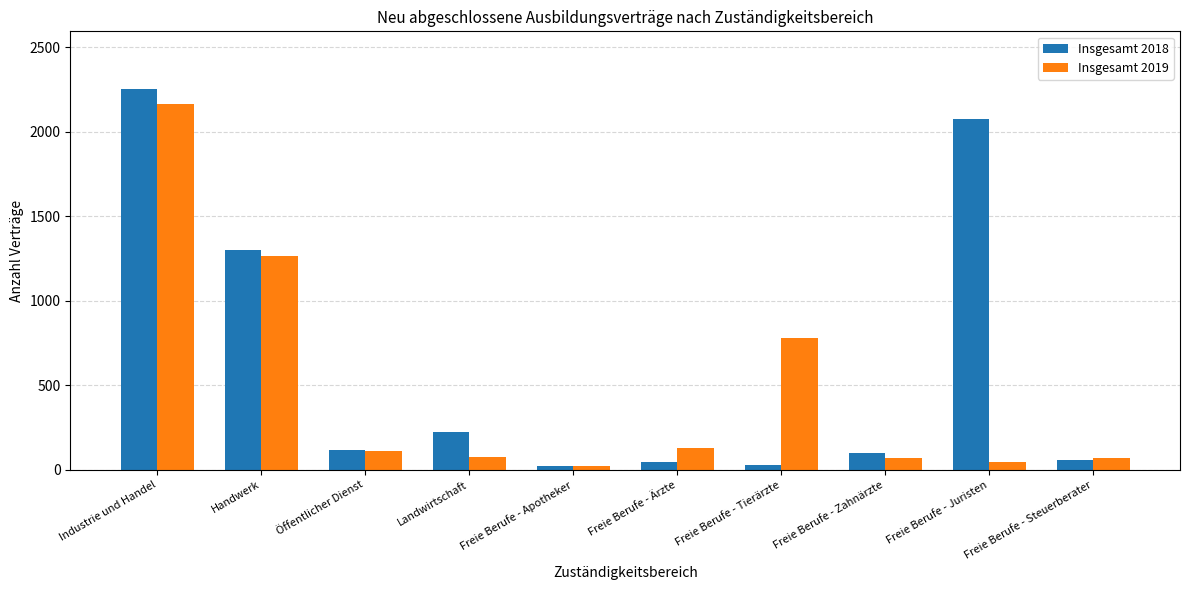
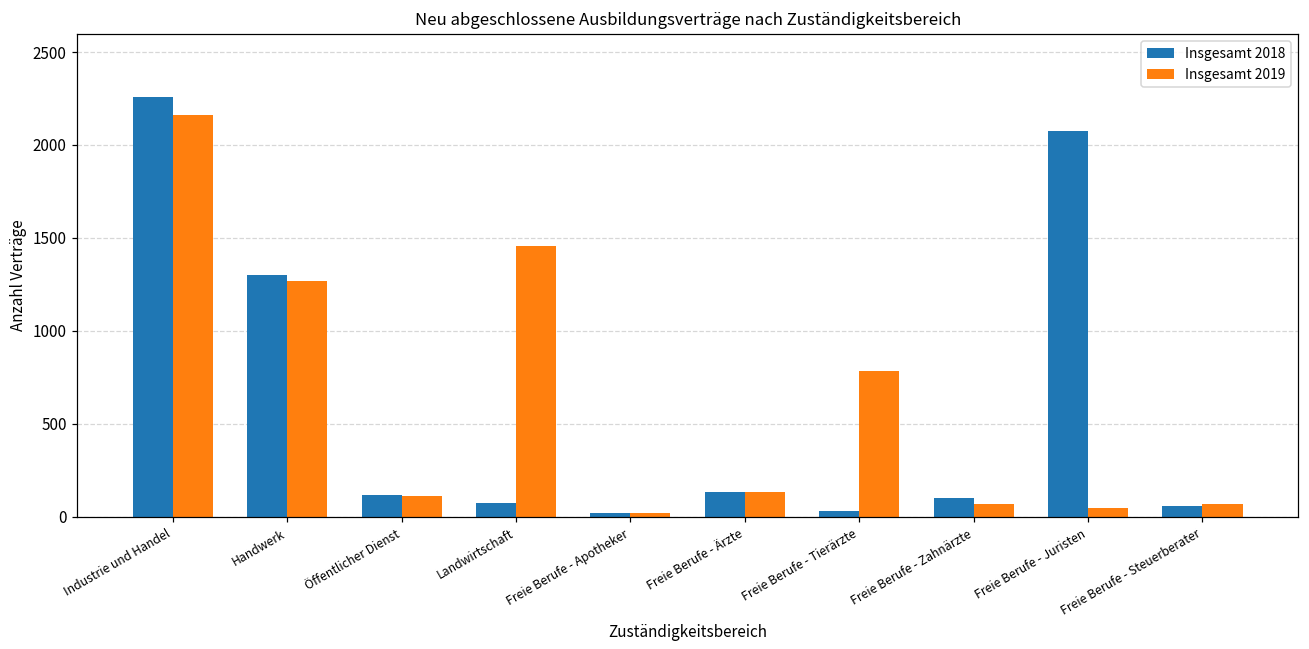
  {
    "Insgesamt 2018": {
      "Industrie und Handel": 2260,
      "Handwerk": 1300,
      "Öffentlicher Dienst": 120,
-     "Landwirtschaft": 220,
+     "Landwirtschaft": 80,
      "Freie Berufe - Apotheker": 20,
-     "Freie Berufe - Ärzte": 40,
+     "Freie Berufe - Ärzte": 130,
      "Freie Berufe - Tierärzte": 30,
      "Freie Berufe - Zahnärzte": 100,
      "Freie Berufe - Juristen": 2070,
      "Freie Berufe - Steuerberater": 60
    },
    "Insgesamt 2019": {
      "Industrie und Handel": 2160,
      "Handwerk": 1270,
      "Öffentlicher Dienst": 110,
-     "Landwirtschaft": 80,
+     "Landwirtschaft": 1460,
      "Freie Berufe - Apotheker": 20,
      "Freie Berufe - Ärzte": 130,
      "Freie Berufe - Tierärzte": 780,
      "Freie Berufe - Zahnärzte": 70,
      "Freie Berufe - Juristen": 50,
      "Freie Berufe - Steuerberater": 70
    }
  }
